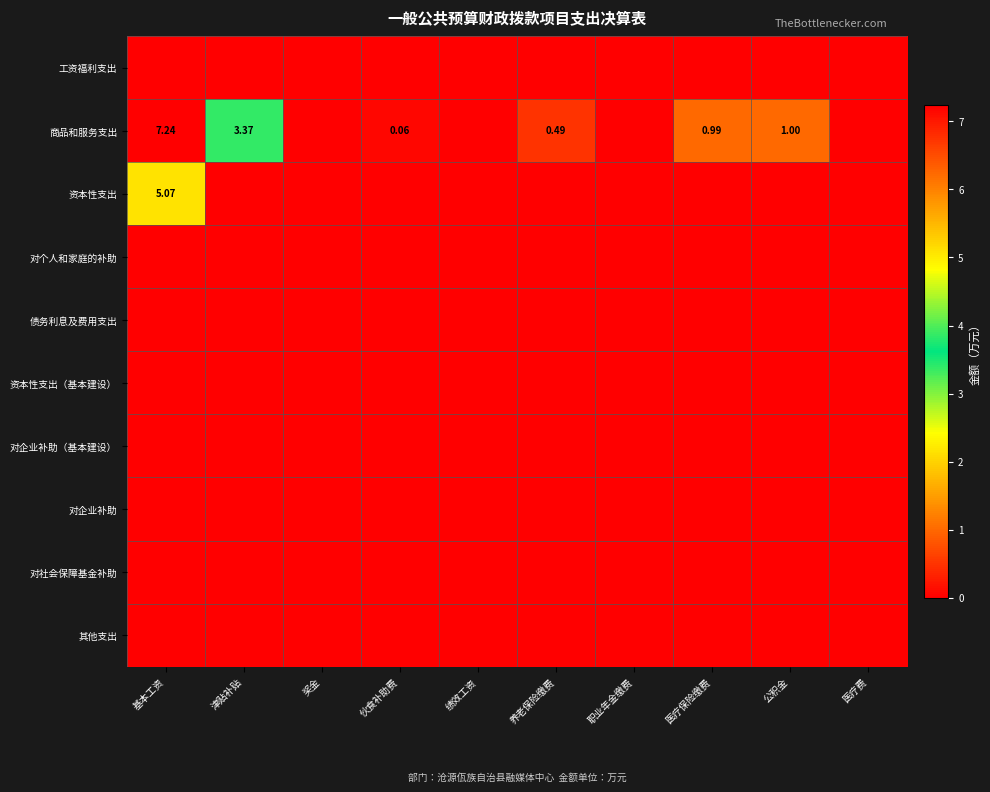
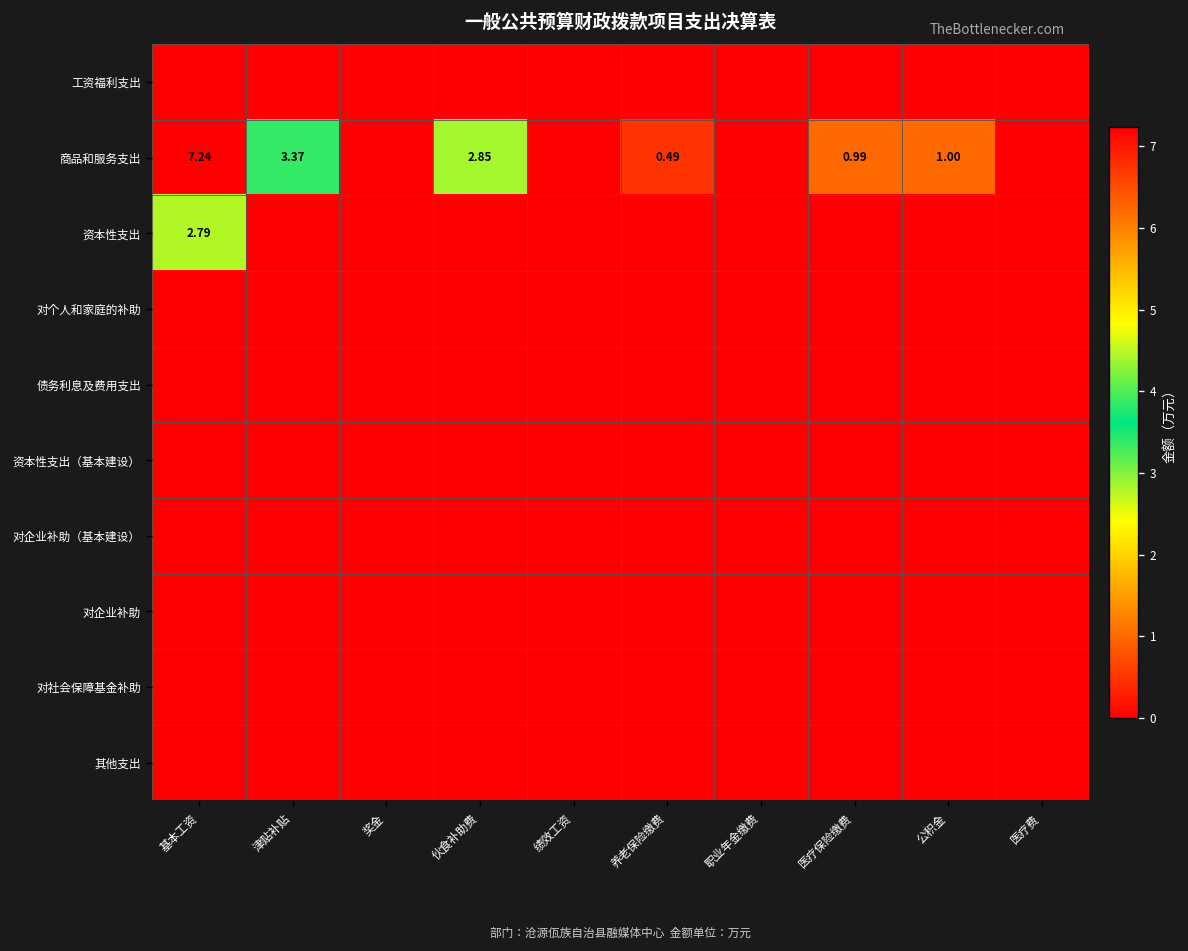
  {
    "商品和服务支出": {
      "基本工资": 7.24,
      "津贴补贴": 3.37,
-     "伙食补助费": 0.06,
+     "伙食补助费": 2.85,
      "养老保险缴费": 0.49,
      "医疗保险缴费": 0.99,
      "公积金": 1.00
    },
    "资本性支出": {
-     "基本工资": 5.07
+     "基本工资": 2.79
    }
  }
